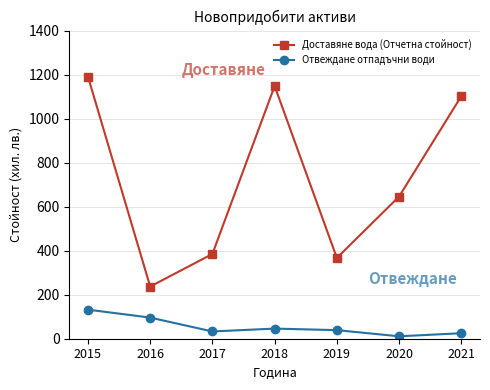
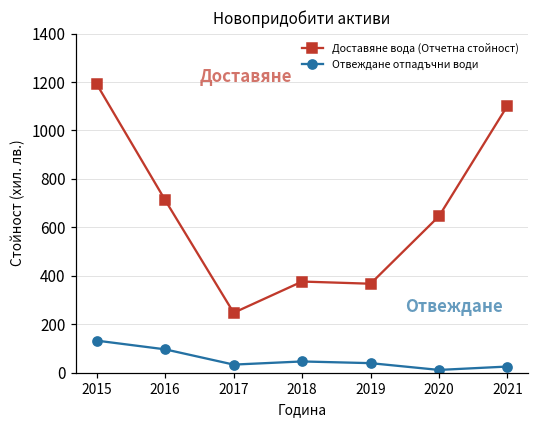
  {
    "Доставяне вода (Отчетна стойност)": {
      "2015": 1190,
-     "2016": 240,
-     "2017": 390,
-     "2018": 1150,
+     "2016": 710,
+     "2017": 250,
+     "2018": 380,
      "2019": 370,
      "2020": 650,
      "2021": 1100
    },
    "Отвеждане отпадъчни води": {
      "2015": 130,
      "2016": 100,
      "2017": 30,
      "2018": 50,
      "2019": 40,
      "2020": 10,
      "2021": 30
    }
  }
